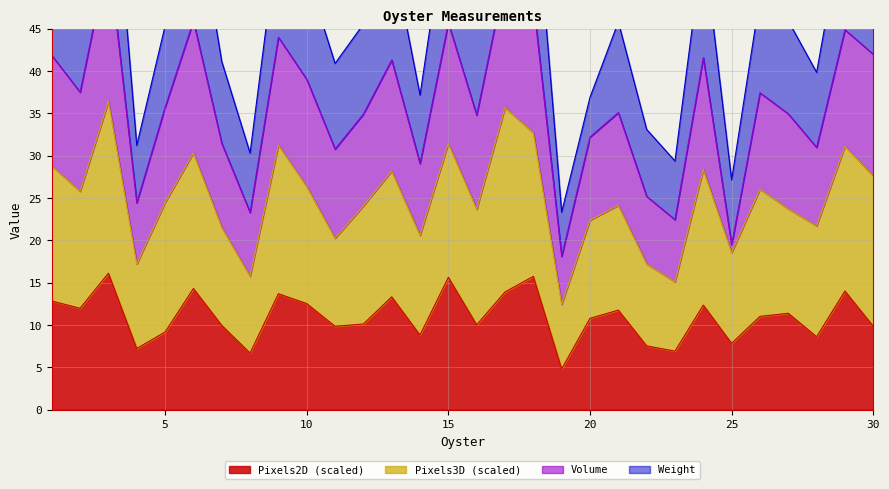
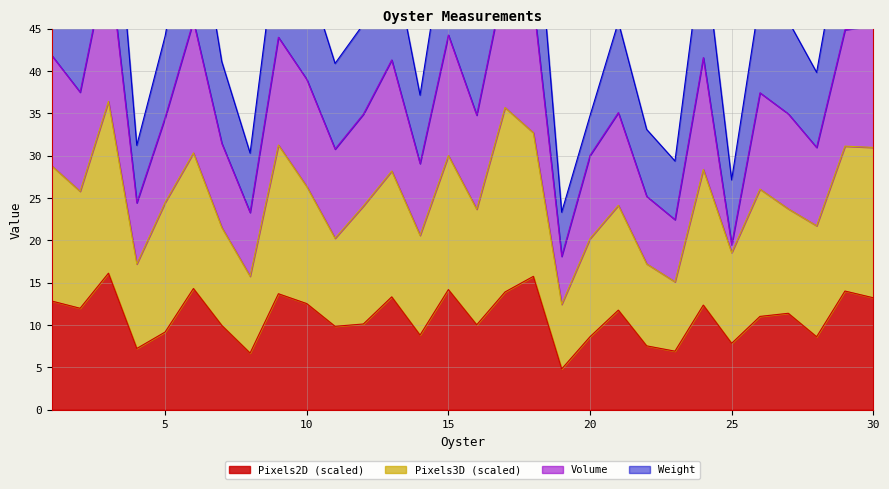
  {
    "Pixels2D (scaled)": {
      "5": 9,
      "10": 13,
-     "15": 16,
-     "20": 11,
+     "15": 14,
+     "20": 9,
      "25": 8,
-     "30": 10
+     "30": 13
    },
    "Pixels3D (scaled)": {
      "5": 15,
      "10": 14,
      "15": 16,
      "20": 12,
      "25": 11,
      "30": 18
    },
    "Volume": {
-     "5": 11,
+     "5": 10,
      "10": 13,
      "20": 10,
      "25": 1
    },
    "Weight": {
      "20": 5,
      "25": 8
    }
  }
